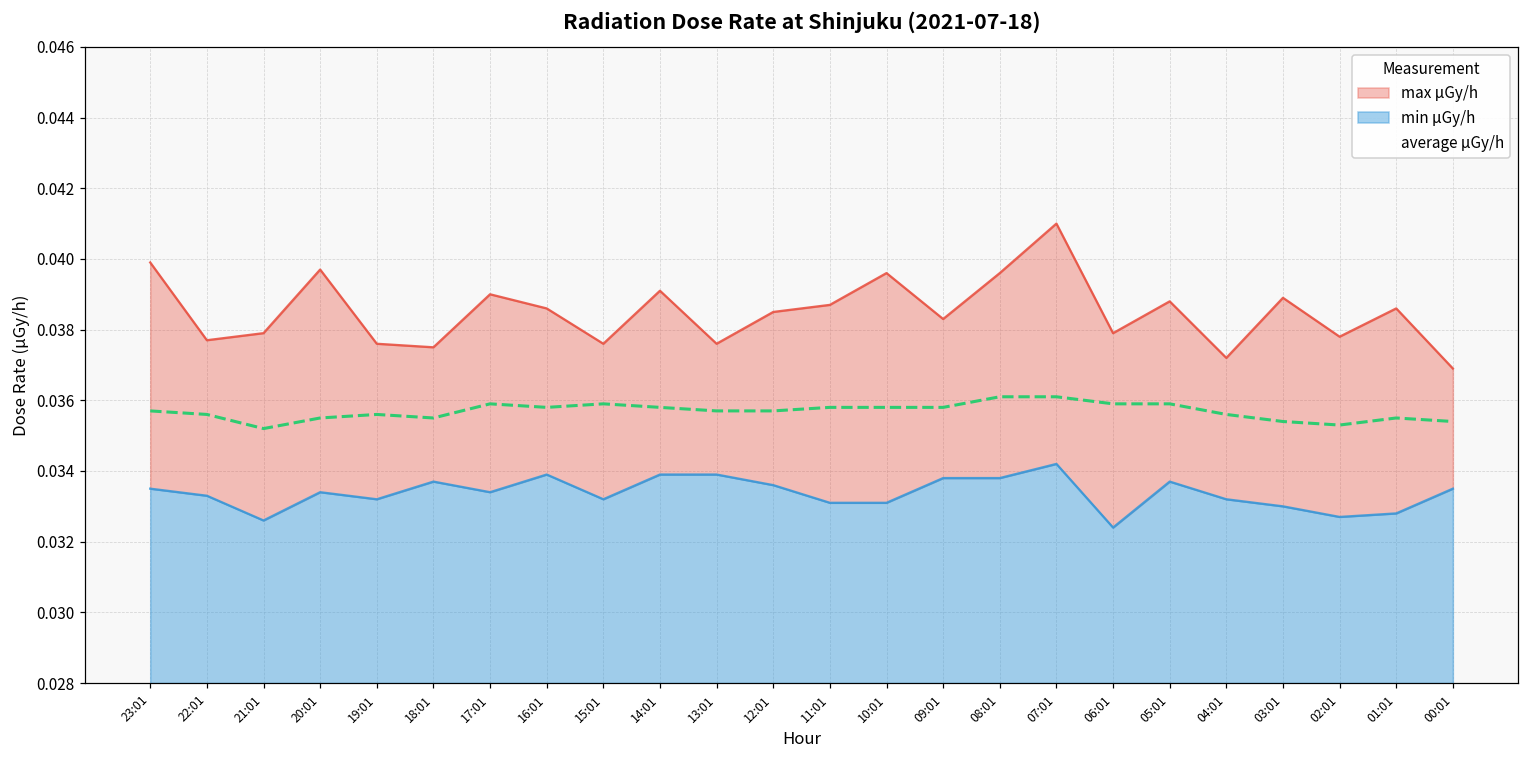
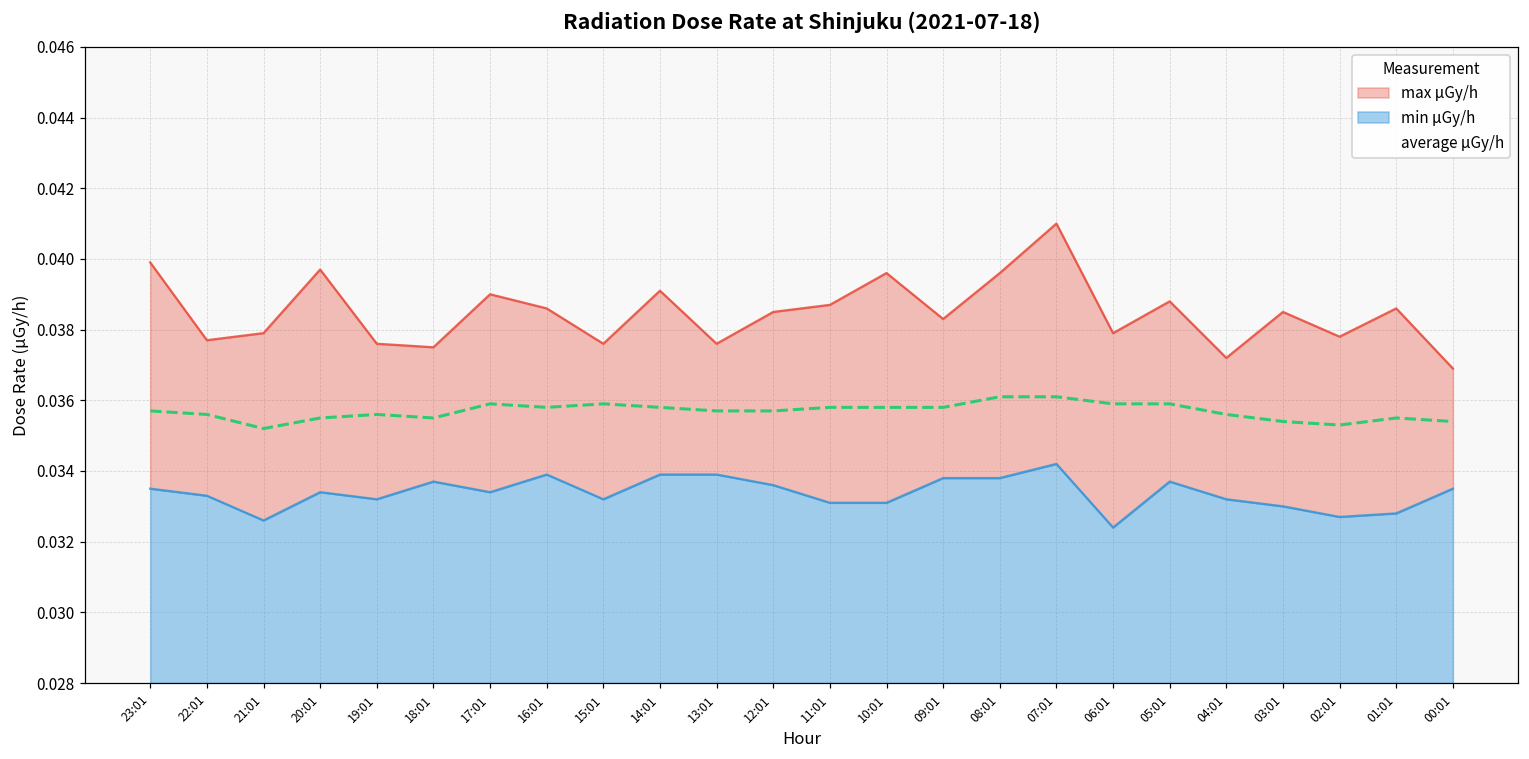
  {
    "max μGy/h": {
      "23:01": 0.0399,
      "22:01": 0.0377,
      "21:01": 0.0379,
      "20:01": 0.0397,
      "19:01": 0.0376,
      "18:01": 0.0375,
      "17:01": 0.0390,
      "16:01": 0.0386,
      "15:01": 0.0376,
      "14:01": 0.0391,
      "13:01": 0.0376,
      "12:01": 0.0385,
      "11:01": 0.0387,
      "10:01": 0.0396,
      "09:01": 0.0383,
      "08:01": 0.0396,
      "07:01": 0.0410,
      "06:01": 0.0379,
      "05:01": 0.0388,
      "04:01": 0.0372,
-     "03:01": 0.0389,
+     "03:01": 0.0385,
      "02:01": 0.0378,
      "01:01": 0.0386,
      "00:01": 0.0369
    },
    "min μGy/h": {
      "23:01": 0.0335,
      "22:01": 0.0333,
      "21:01": 0.0326,
      "20:01": 0.0334,
      "19:01": 0.0332,
      "18:01": 0.0337,
      "17:01": 0.0334,
      "16:01": 0.0339,
      "15:01": 0.0332,
      "14:01": 0.0339,
      "13:01": 0.0339,
      "12:01": 0.0336,
      "11:01": 0.0331,
      "10:01": 0.0331,
      "09:01": 0.0338,
      "08:01": 0.0338,
      "07:01": 0.0342,
      "06:01": 0.0324,
      "05:01": 0.0337,
      "04:01": 0.0332,
      "03:01": 0.0330,
      "02:01": 0.0327,
      "01:01": 0.0328,
      "00:01": 0.0335
    },
    "average μGy/h": {
      "23:01": 0.0357,
      "22:01": 0.0356,
      "21:01": 0.0352,
      "20:01": 0.0355,
      "19:01": 0.0356,
      "18:01": 0.0355,
      "17:01": 0.0359,
      "16:01": 0.0358,
      "15:01": 0.0359,
      "14:01": 0.0358,
      "13:01": 0.0357,
      "12:01": 0.0357,
      "11:01": 0.0358,
      "10:01": 0.0358,
      "09:01": 0.0358,
      "08:01": 0.0361,
      "07:01": 0.0361,
      "06:01": 0.0359,
      "05:01": 0.0359,
      "04:01": 0.0356,
      "03:01": 0.0354,
      "02:01": 0.0353,
      "01:01": 0.0355,
      "00:01": 0.0354
    }
  }
